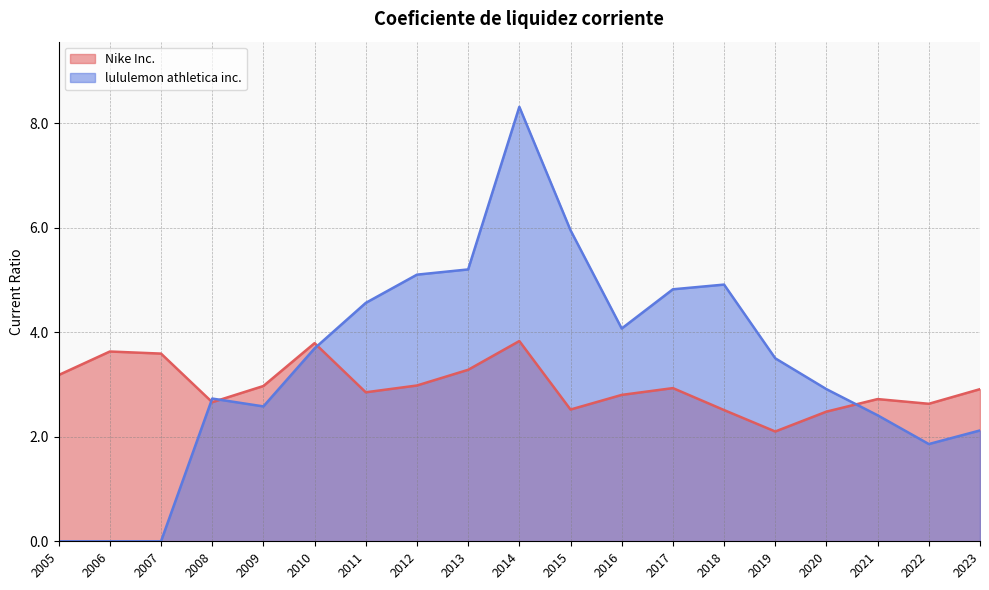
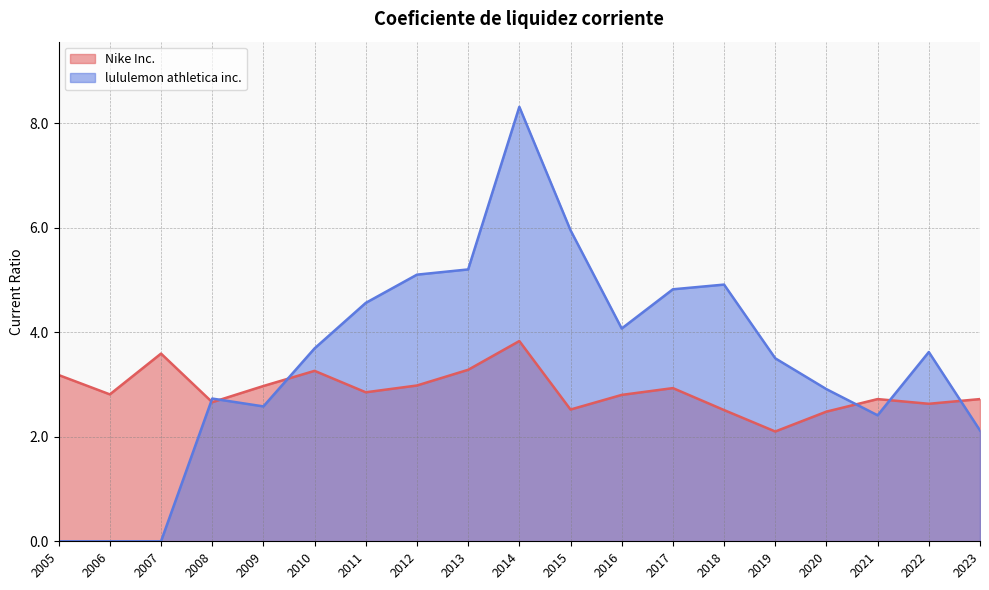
  {
    "Nike Inc.": {
      "2005": 3.2,
-     "2006": 3.6,
+     "2006": 2.8,
      "2007": 3.6,
      "2008": 2.7,
      "2009": 3.0,
-     "2010": 3.8,
+     "2010": 3.3,
      "2011": 2.9,
      "2012": 3.0,
      "2013": 3.3,
      "2014": 3.8,
      "2015": 2.5,
      "2016": 2.8,
      "2017": 2.9,
      "2018": 2.5,
      "2019": 2.1,
      "2020": 2.5,
      "2021": 2.7,
      "2022": 2.6,
-     "2023": 2.9
+     "2023": 2.7
    },
    "lululemon athletica inc.": {
      "2005": 0.0,
      "2006": 0.0,
      "2007": 0.0,
      "2008": 2.7,
      "2009": 2.6,
      "2010": 3.7,
      "2011": 4.6,
      "2012": 5.1,
      "2013": 5.2,
      "2014": 8.3,
      "2015": 6.0,
      "2016": 4.1,
      "2017": 4.8,
      "2018": 4.9,
      "2019": 3.5,
      "2020": 2.9,
      "2021": 2.4,
-     "2022": 1.9,
+     "2022": 3.6,
      "2023": 2.1
    }
  }
